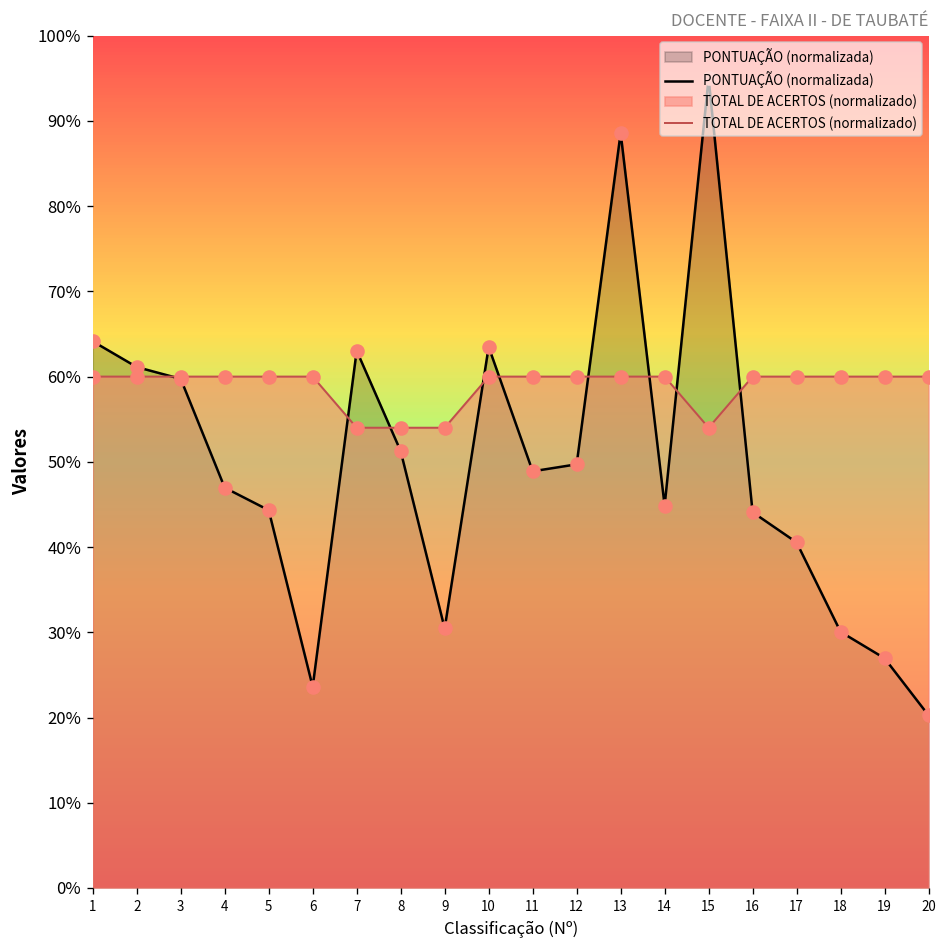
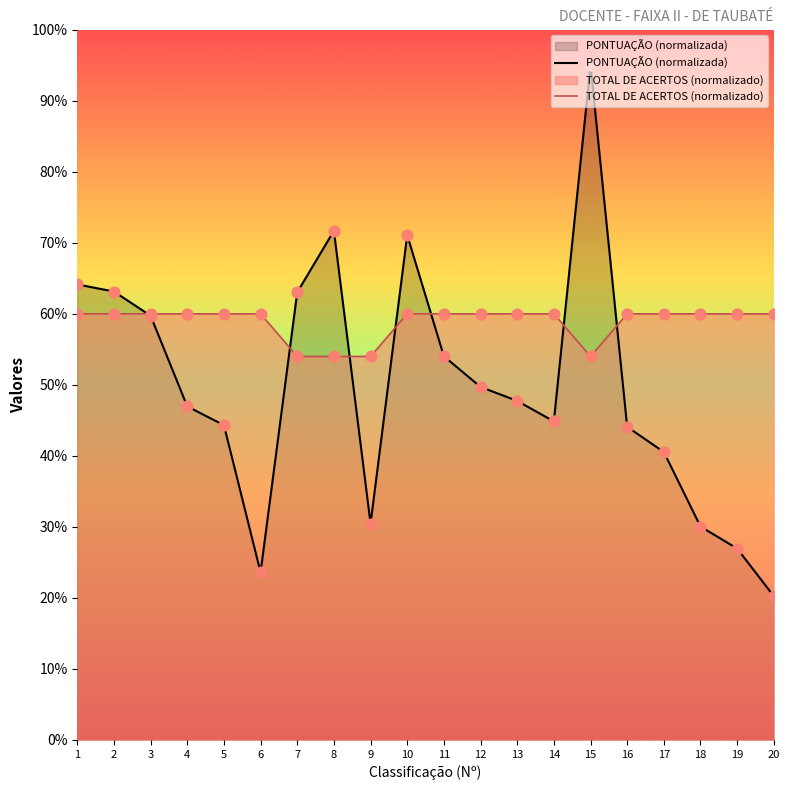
  {
    "PONTUAÇÃO (normalizada)": {
      "1": "64%",
-     "2": "61%",
+     "2": "63%",
      "4": "47%",
      "5": "44%",
      "6": "24%",
      "7": "63%",
-     "8": "51%",
+     "8": "72%",
      "9": "30%",
-     "10": "63%",
-     "11": "49%",
+     "10": "71%",
+     "11": "54%",
      "12": "50%",
-     "13": "89%",
+     "13": "48%",
      "14": "45%",
      "16": "44%",
      "17": "41%",
      "18": "30%",
      "19": "27%",
      "20": "20%"
    }
  }
